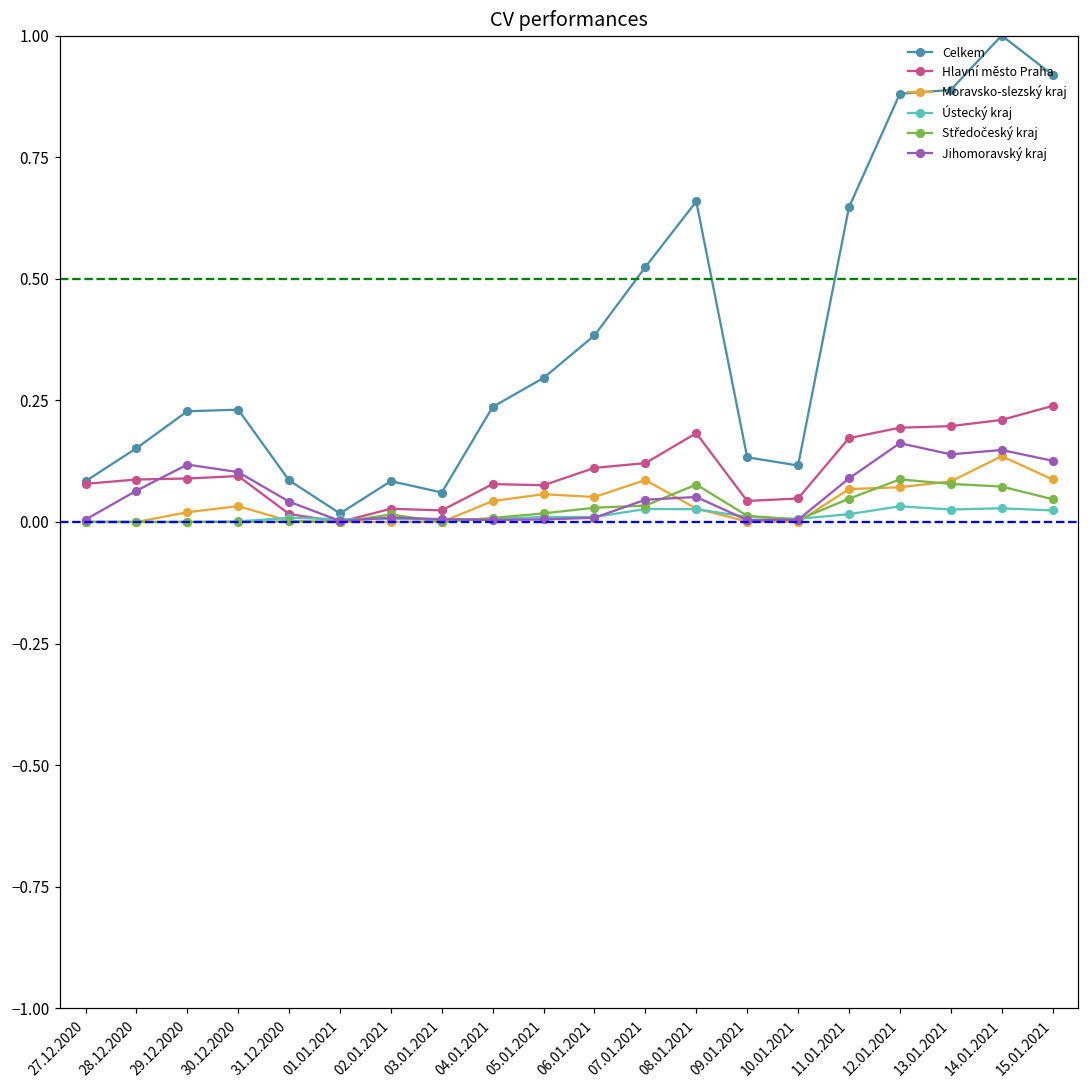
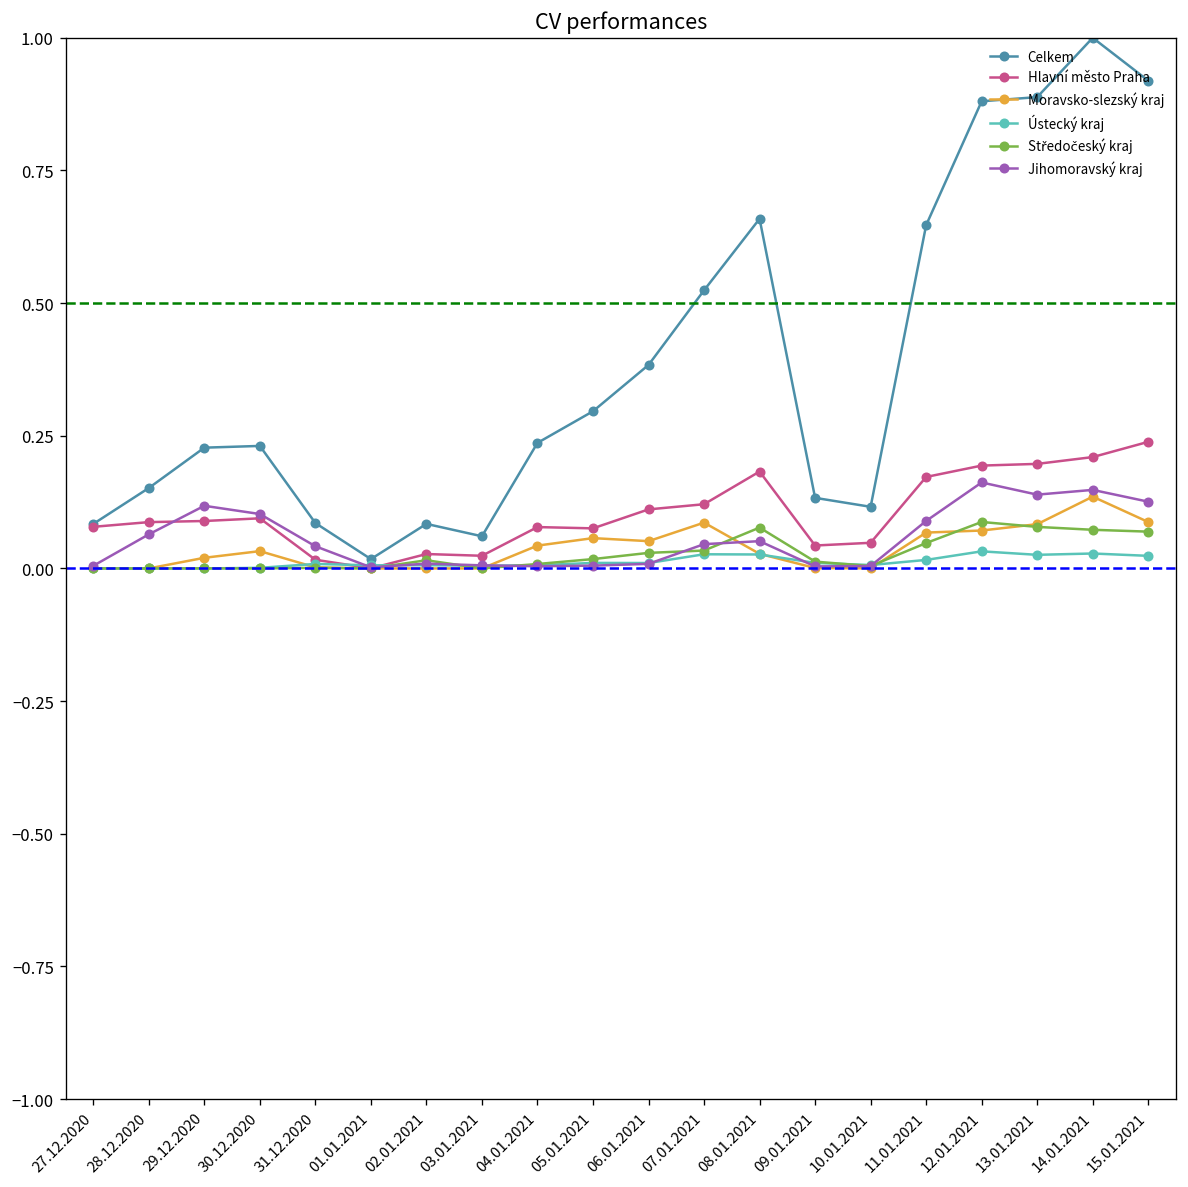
  {
    "Hlavní město Praha": {
      "28.12.2020": 0.09,
      "29.12.2020": 0.09,
      "30.12.2020": 0.09,
      "31.12.2020": 0.02,
      "02.01.2021": 0.03,
      "03.01.2021": 0.02,
      "04.01.2021": 0.08,
      "05.01.2021": 0.08,
      "06.01.2021": 0.11,
      "07.01.2021": 0.12,
      "08.01.2021": 0.18,
      "09.01.2021": 0.04,
      "10.01.2021": 0.05,
      "11.01.2021": 0.17,
      "12.01.2021": 0.19,
      "13.01.2021": 0.20,
      "14.01.2021": 0.21,
      "15.01.2021": 0.24
    },
    "Moravsko-slezský kraj": {
      "29.12.2020": 0.02,
      "30.12.2020": 0.03,
      "02.01.2021": 0.00,
      "04.01.2021": 0.04,
      "05.01.2021": 0.06,
      "06.01.2021": 0.05,
      "07.01.2021": 0.09,
      "11.01.2021": 0.07,
      "12.01.2021": 0.07,
      "14.01.2021": 0.14,
      "15.01.2021": 0.09
    },
    "Středočeský kraj": {
      "02.01.2021": 0.02,
      "05.01.2021": 0.02,
      "06.01.2021": 0.03,
      "07.01.2021": 0.03,
      "08.01.2021": 0.08,
      "11.01.2021": 0.05,
      "12.01.2021": 0.09,
      "14.01.2021": 0.07,
-     "15.01.2021": 0.05
+     "15.01.2021": 0.07
    },
    "Jihomoravský kraj": {
      "28.12.2020": 0.06,
      "29.12.2020": 0.12,
      "30.12.2020": 0.10,
      "31.12.2020": 0.04,
      "07.01.2021": 0.05,
      "08.01.2021": 0.05,
      "11.01.2021": 0.09,
      "12.01.2021": 0.16,
      "13.01.2021": 0.14,
      "14.01.2021": 0.15,
      "15.01.2021": 0.13
    }
  }
